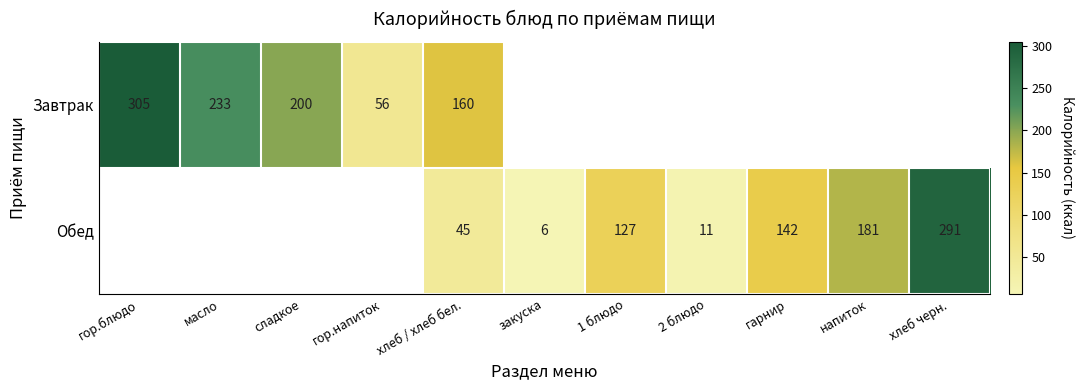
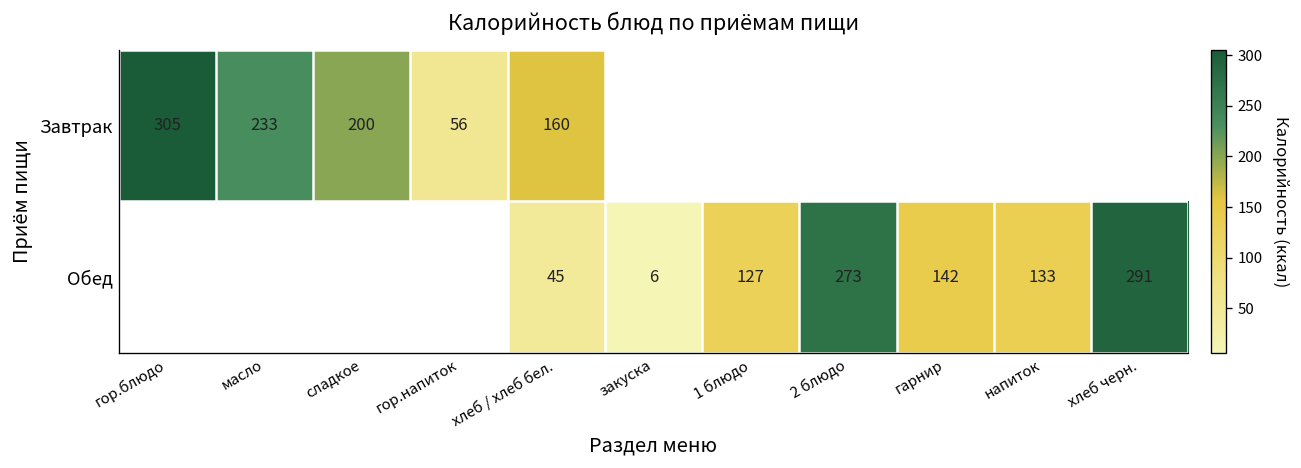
  {
    "Завтрак": {
      "гор.блюдо": 305,
      "масло": 233,
      "сладкое": 200,
      "гор.напиток": 56,
      "хлеб / хлеб бел.": 160
    },
    "Обед": {
      "хлеб / хлеб бел.": 45,
      "закуска": 6,
      "1 блюдо": 127,
-     "2 блюдо": 11,
+     "2 блюдо": 273,
      "гарнир": 142,
-     "напиток": 181,
+     "напиток": 133,
      "хлеб черн.": 291
    }
  }
